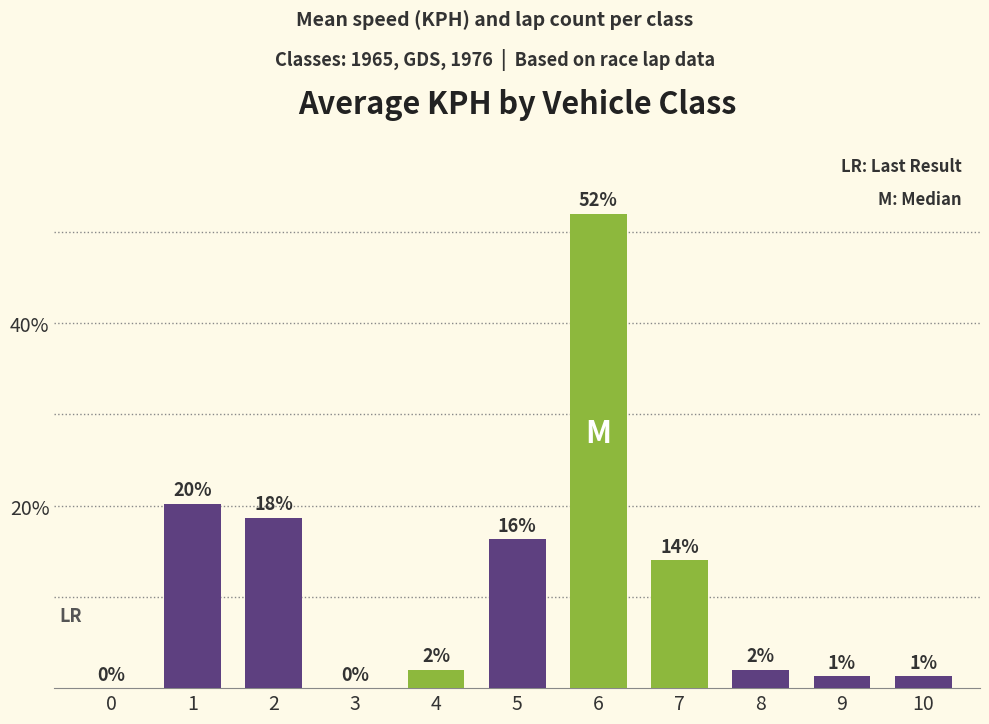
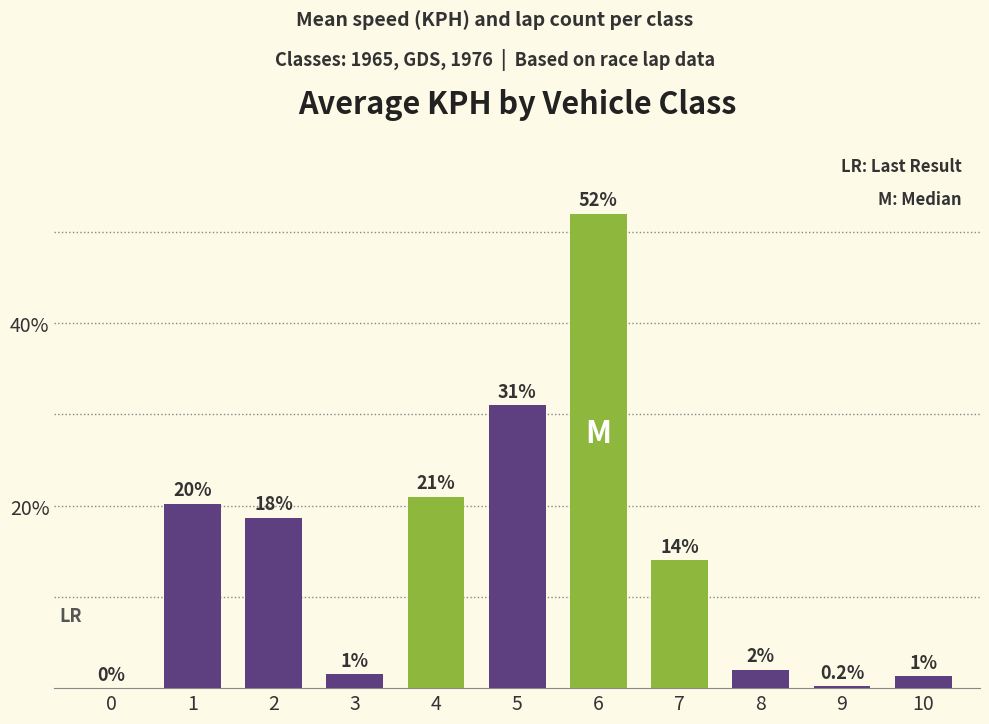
  {
    "0": "0%",
    "1": "20%",
-   "3": "0%",
-   "4": "2%",
-   "5": "16%",
+   "3": "1%",
+   "4": "21%",
+   "5": "31%",
    "6": "52%",
    "7": "14%",
    "8": "2%",
-   "9": "1%",
+   "9": "0.2%",
    "10": "1%"
  }
